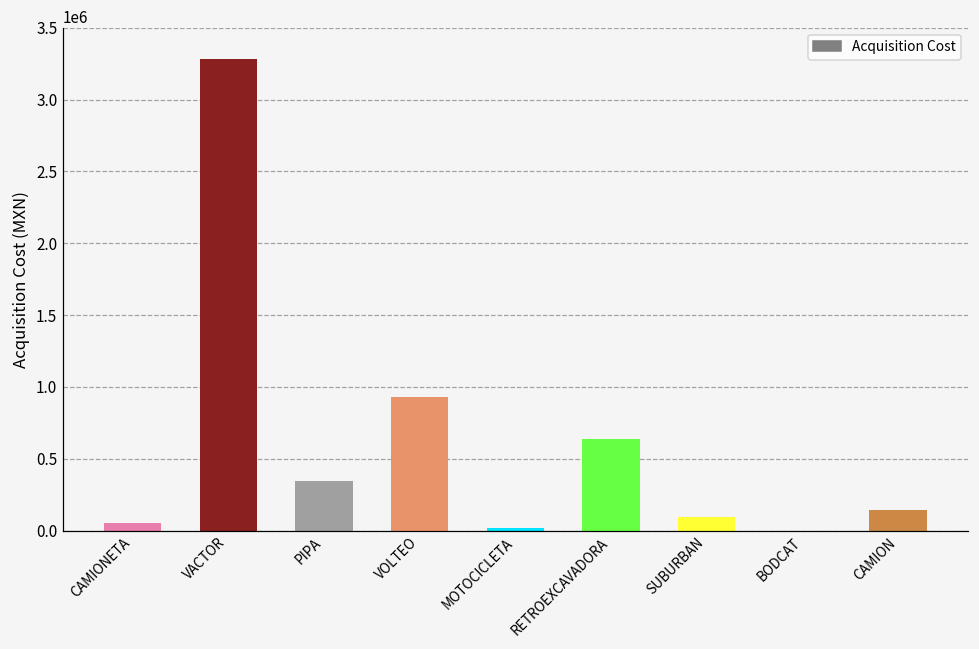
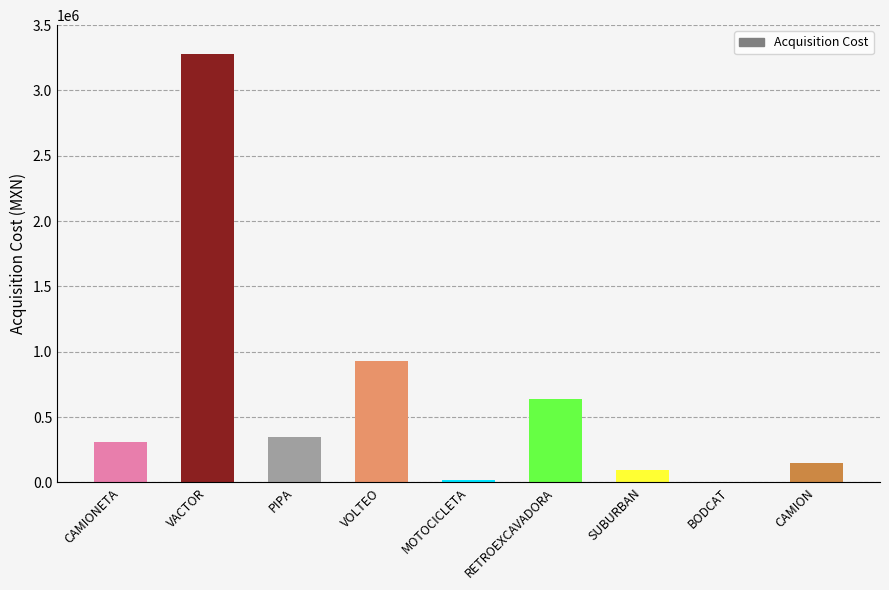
  {
-   "CAMIONETA": 50000,
+   "CAMIONETA": 310000,
    "VACTOR": 3280000,
    "PIPA": 350000,
    "VOLTEO": 930000,
    "RETROEXCAVADORA": 640000,
    "SUBURBAN": 90000,
    "BODCAT": 0,
    "CAMION": 150000
  }
